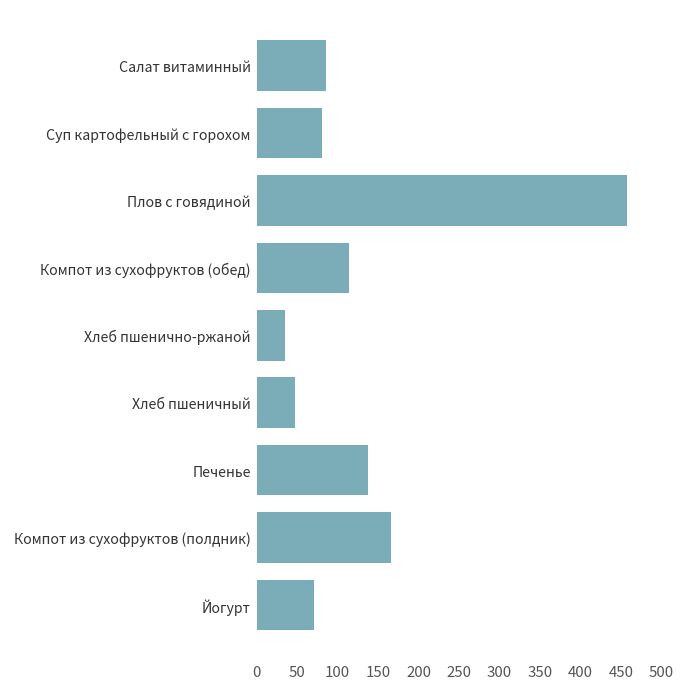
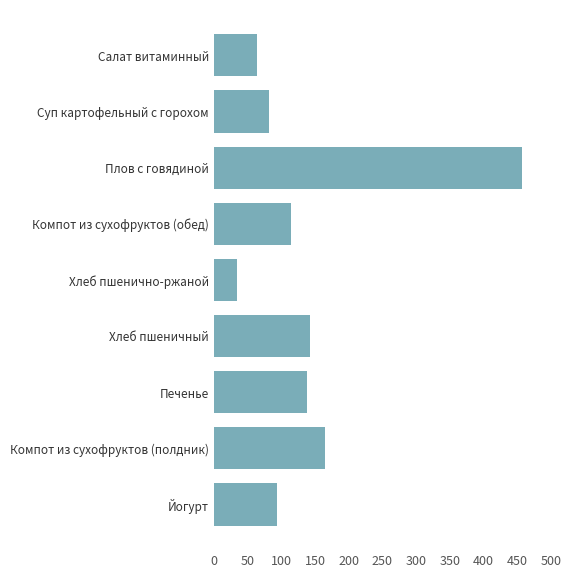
  {
-   "Салат витаминный": 90,
+   "Салат витаминный": 60,
    "Суп картофельный с горохом": 80,
    "Плов с говядиной": 460,
    "Компот из сухофруктов (обед)": 110,
    "Хлеб пшенично-ржаной": 30,
-   "Хлеб пшеничный": 50,
+   "Хлеб пшеничный": 140,
    "Печенье": 140,
    "Компот из сухофруктов (полдник)": 170,
-   "Йогурт": 70
+   "Йогурт": 90
  }
